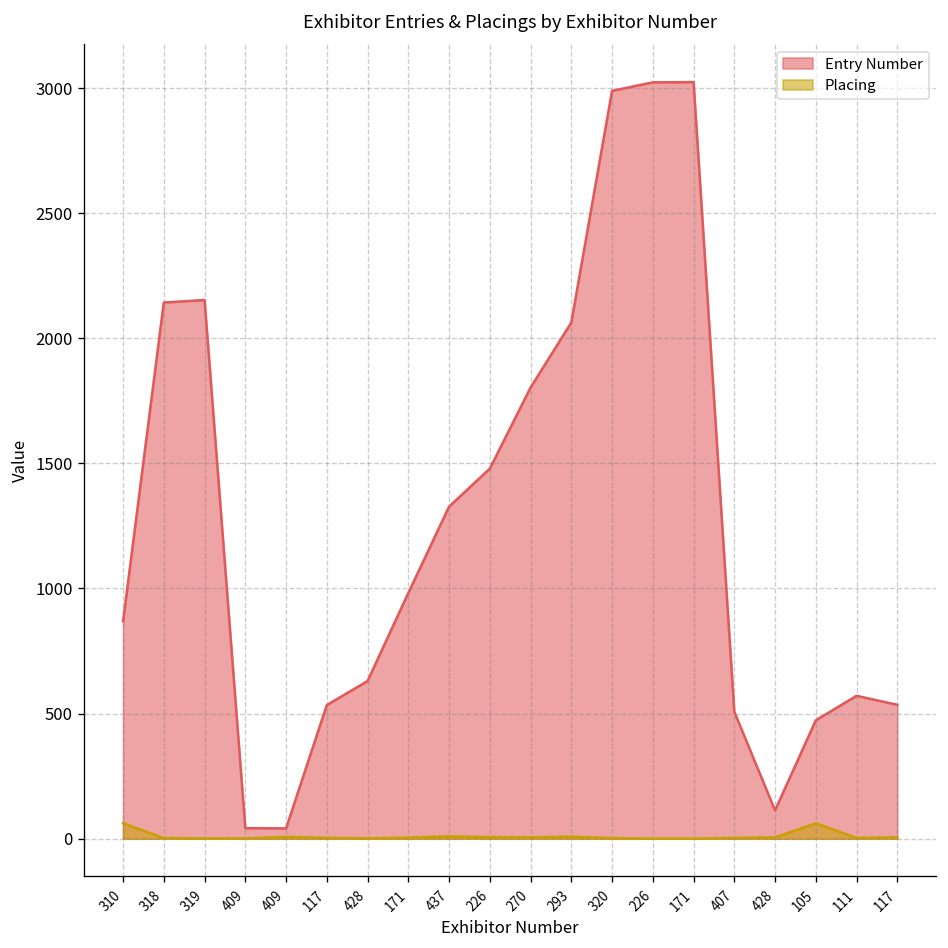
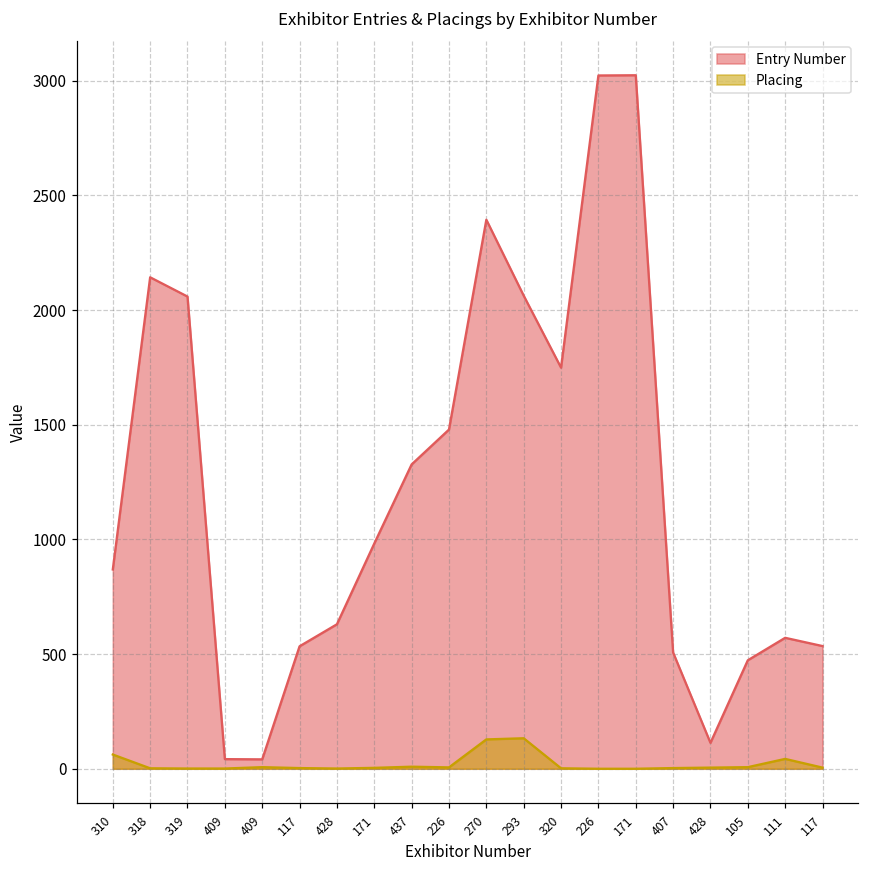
  {
    "Entry Number": {
      "310": 870,
      "318": 2140,
-     "319": 2150,
+     "319": 2060,
      "437": 1330,
-     "270": 1800,
+     "270": 2390,
      "293": 2060,
-     "320": 2990,
+     "320": 1750,
      "407": 510,
      "105": 470,
      "111": 570
    },
    "Placing": {
      "310": 60,
      "318": 0,
      "319": 0,
      "437": 10,
-     "270": 10,
-     "293": 10,
+     "270": 130,
+     "293": 130,
      "320": 0,
      "407": 0,
-     "105": 60,
-     "111": 0
+     "105": 10,
+     "111": 40
    }
  }
